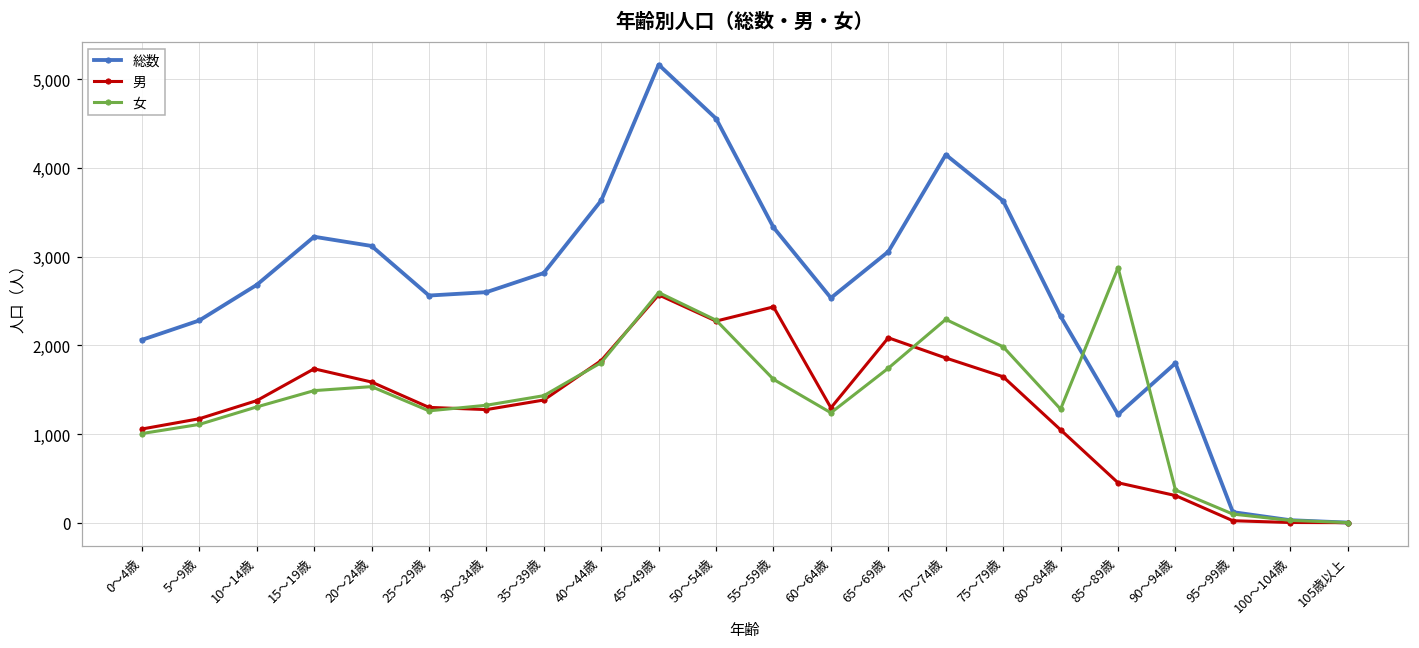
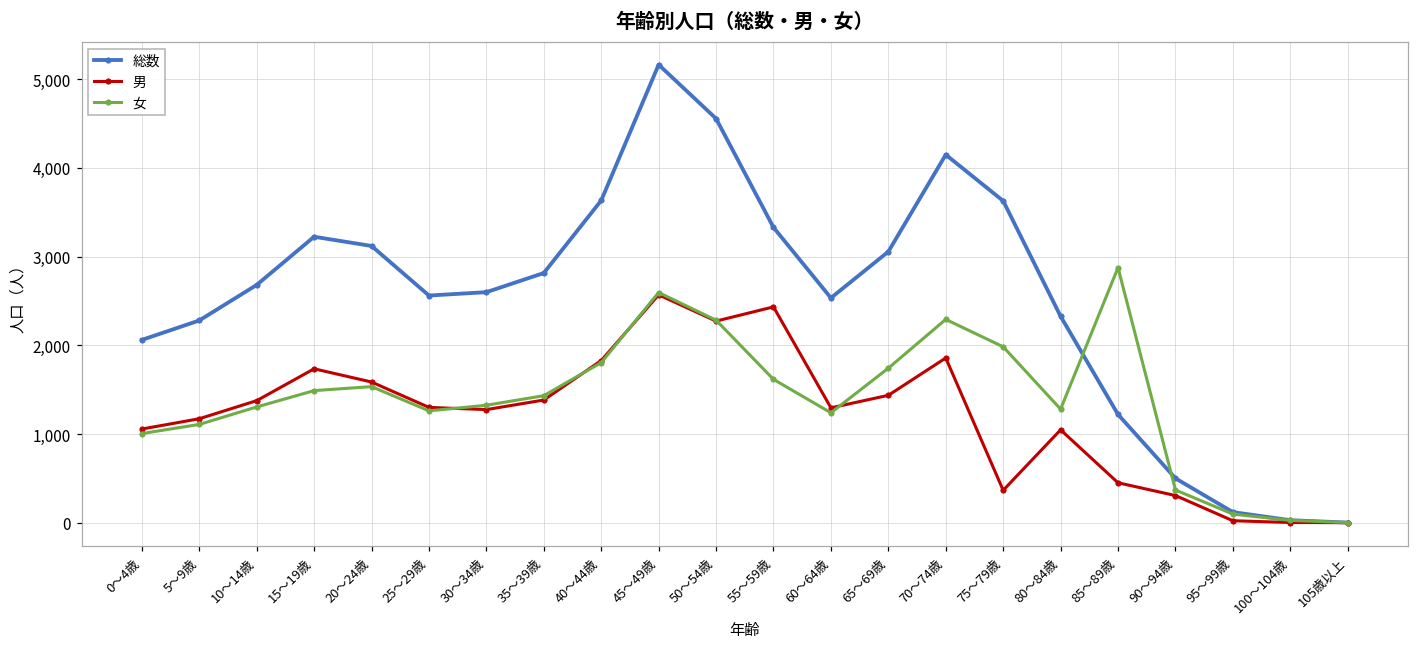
  {
    "総数": {
      "0～4歳": "2,100",
      "5～9歳": "2,300",
      "10～14歳": "2,700",
      "15～19歳": "3,200",
      "20～24歳": "3,100",
      "25～29歳": "2,600",
      "30～34歳": "2,600",
      "35～39歳": "2,800",
      "40～44歳": "3,600",
      "45～49歳": "5,200",
      "50～54歳": "4,600",
      "55～59歳": "3,300",
      "60～64歳": "2,500",
      "65～69歳": "3,100",
      "70～74歳": "4,100",
      "75～79歳": "3,600",
      "80～84歳": "2,300",
      "85～89歳": "1,200",
-     "90～94歳": "1,800"
+     "90～94歳": "500"
    },
    "男": {
      "0～4歳": "1,100",
      "5～9歳": "1,200",
      "10～14歳": "1,400",
      "15～19歳": "1,700",
      "20～24歳": "1,600",
      "25～29歳": "1,300",
      "30～34歳": "1,300",
      "35～39歳": "1,400",
      "55～59歳": "2,400",
      "60～64歳": "1,300",
-     "65～69歳": "2,100",
+     "65～69歳": "1,400",
      "70～74歳": "1,900",
-     "75～79歳": "1,600",
+     "75～79歳": "400",
      "80～84歳": "1,000",
      "85～89歳": "500",
      "90～94歳": "300",
      "95～99歳": "0"
    },
    "女": {
      "0～4歳": "1,000",
      "5～9歳": "1,100",
      "10～14歳": "1,300",
      "15～19歳": "1,500",
      "20～24歳": "1,500",
      "25～29歳": "1,300",
      "30～34歳": "1,300",
      "35～39歳": "1,400",
      "55～59歳": "1,600",
      "60～64歳": "1,200",
      "65～69歳": "1,700",
      "70～74歳": "2,300",
      "75～79歳": "2,000",
      "80～84歳": "1,300",
      "85～89歳": "2,900",
      "90～94歳": "400"
    }
  }
